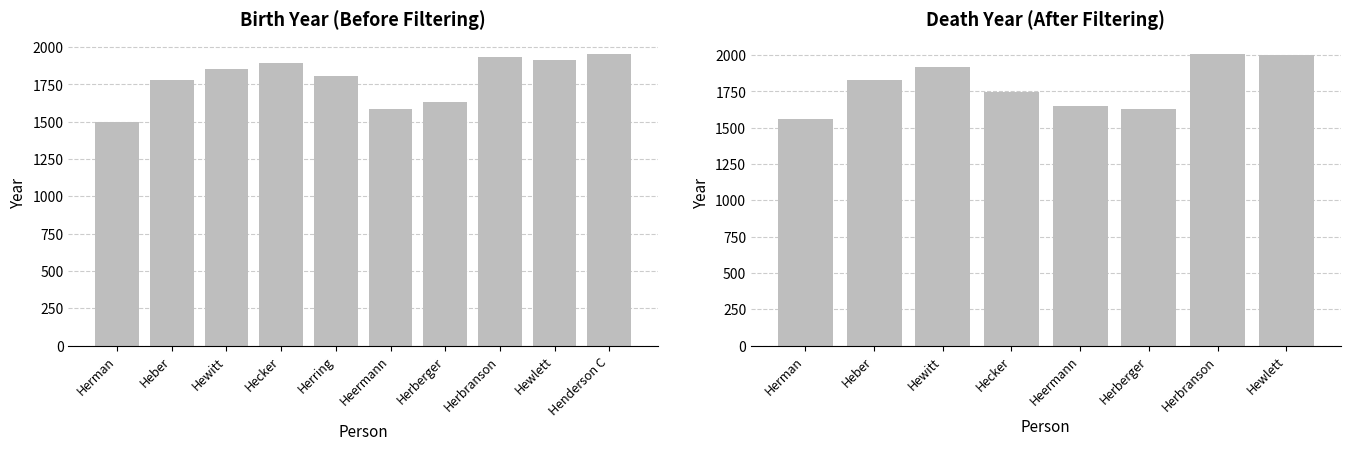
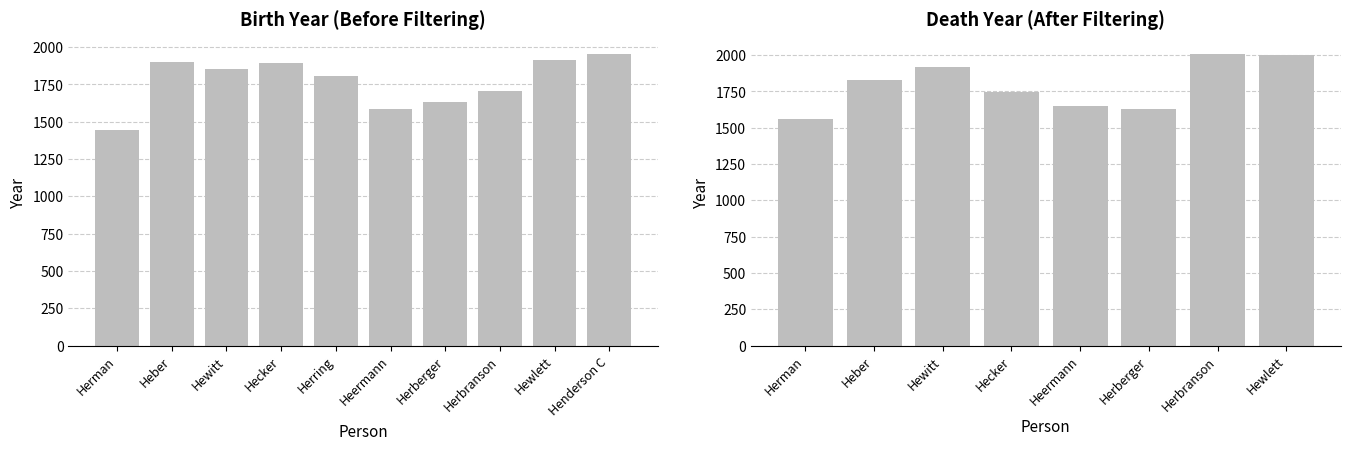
  {
    "Birth Year (Before Filtering)": {
-     "Herman": 1500,
-     "Heber": 1780,
+     "Herman": 1450,
+     "Heber": 1900,
      "Hewitt": 1850,
      "Hecker": 1900,
      "Herring": 1800,
      "Heermann": 1590,
      "Herberger": 1630,
-     "Herbranson": 1930,
+     "Herbranson": 1710,
      "Hewlett": 1920,
      "Henderson C": 1960
    },
    "Death Year (After Filtering)": {
      "Herman": 1560,
      "Heber": 1830,
      "Hewitt": 1920,
      "Hecker": 1740,
      "Heermann": 1650,
      "Herberger": 1630,
      "Herbranson": 2010,
      "Hewlett": 2000
    }
  }
